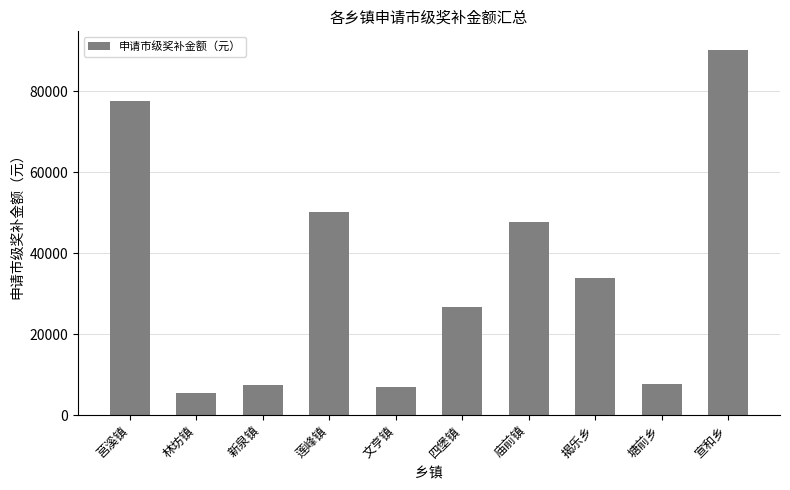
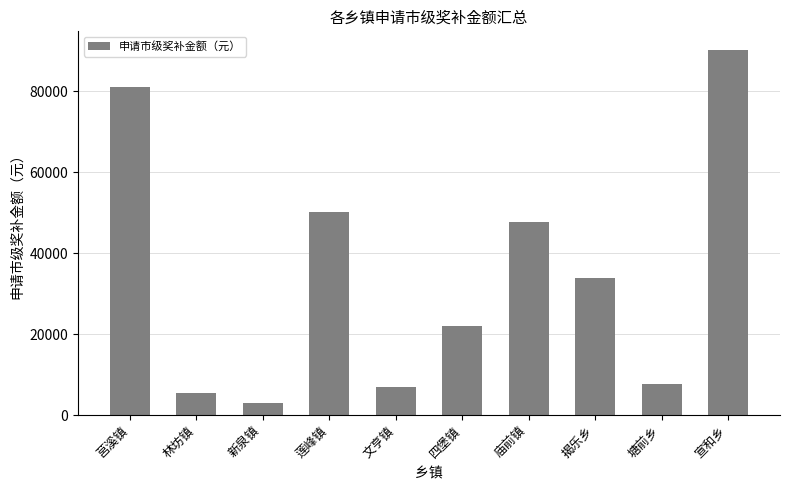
  {
-   "莒溪镇": 78000,
+   "莒溪镇": 81000,
    "林坊镇": 5000,
-   "新泉镇": 8000,
+   "新泉镇": 3000,
    "莲峰镇": 50000,
    "文亨镇": 7000,
-   "四堡镇": 27000,
+   "四堡镇": 22000,
    "庙前镇": 48000,
    "揭乐乡": 34000,
    "塘前乡": 8000,
    "宣和乡": 90000
  }
